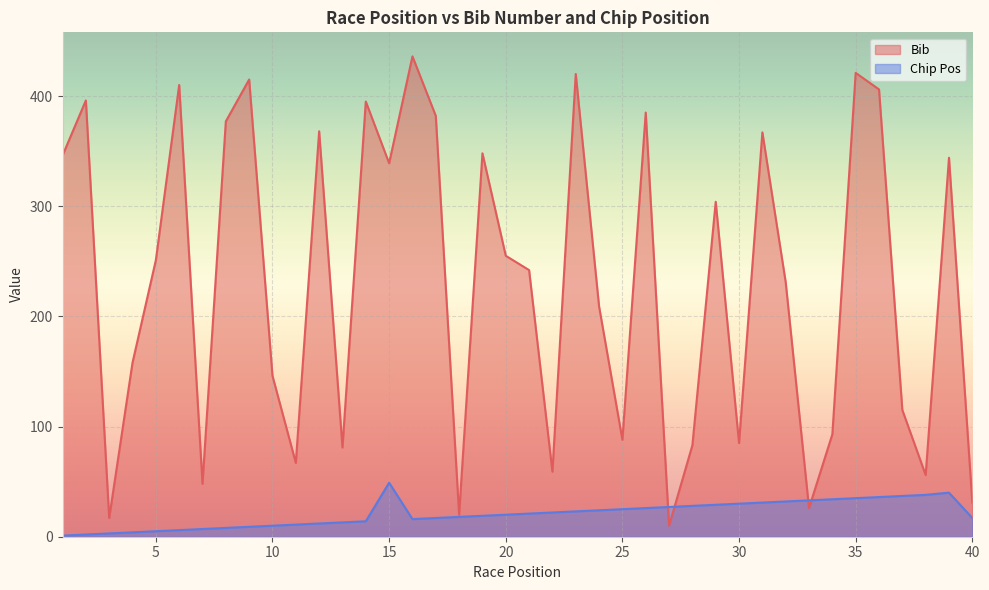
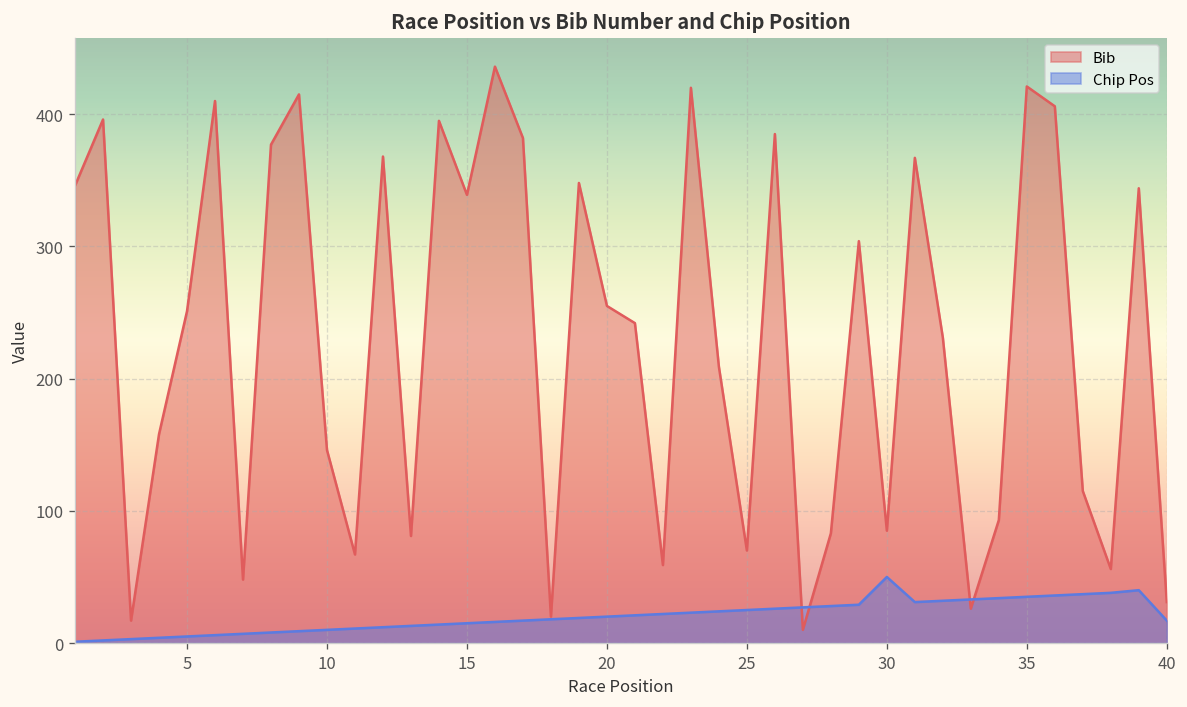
  {
    "Bib": {
      "5": 251,
      "10": 146,
      "15": 339,
      "20": 255,
-     "25": 88,
+     "25": 70,
      "30": 85,
      "35": 421,
      "40": 31
    },
    "Chip Pos": {
      "5": 5,
      "10": 10,
-     "15": 49,
+     "15": 15,
      "20": 20,
      "25": 25,
-     "30": 30,
+     "30": 50,
      "35": 35,
      "40": 17
    }
  }
